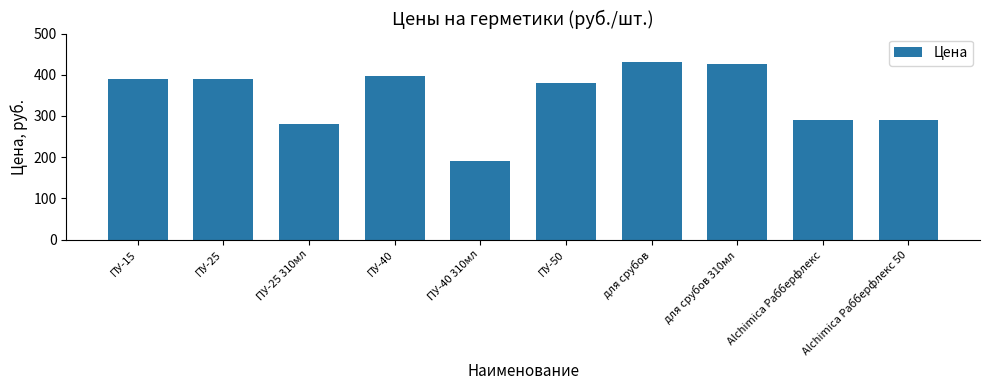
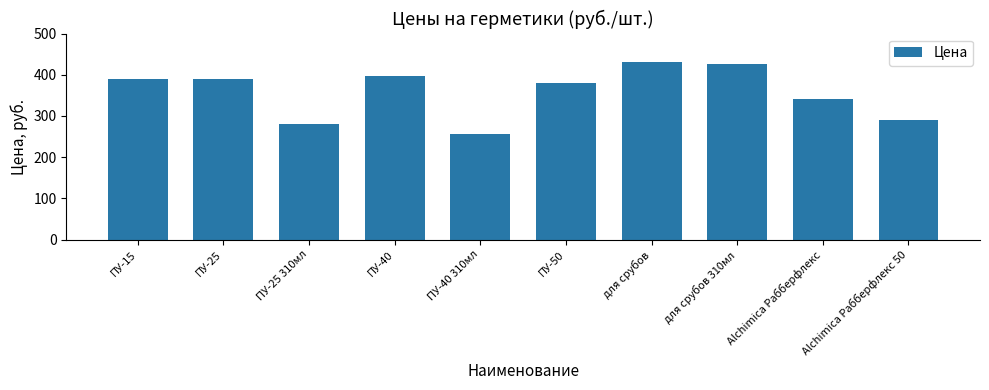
  {
    "ПУ-15": 390,
    "ПУ-25": 390,
    "ПУ-25 310мл": 280,
    "ПУ-40": 400,
-   "ПУ-40 310мл": 190,
+   "ПУ-40 310мл": 260,
    "ПУ-50": 380,
    "для срубов": 430,
    "для срубов 310мл": 430,
-   "Alchimica Рабберфлекс": 290,
+   "Alchimica Рабберфлекс": 340,
    "Alchimica Рабберфлекс 50": 290
  }
